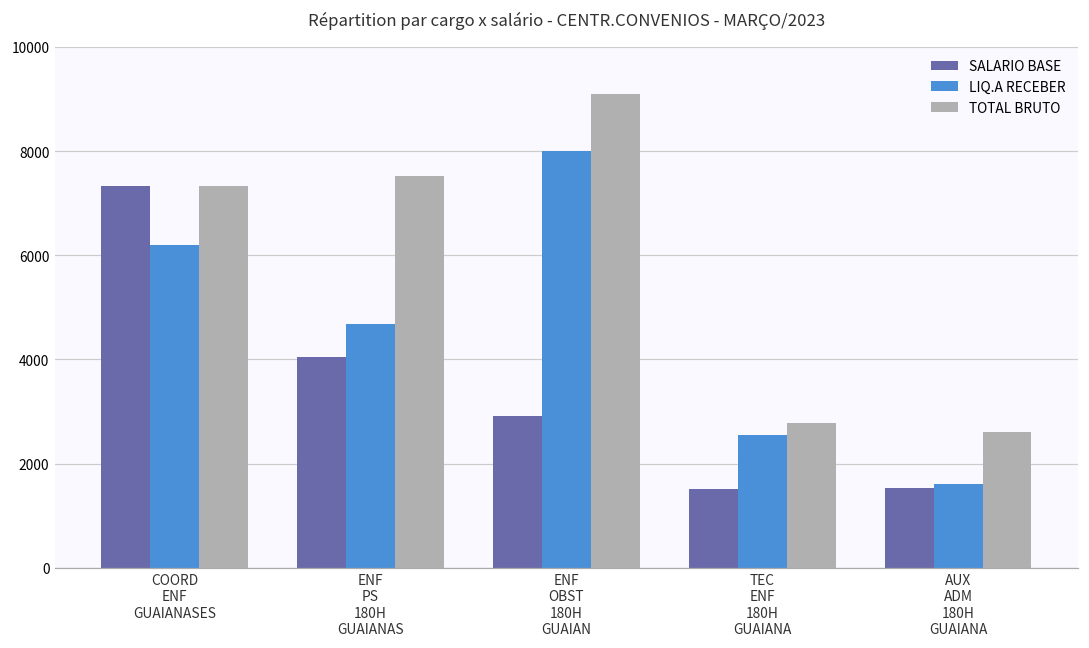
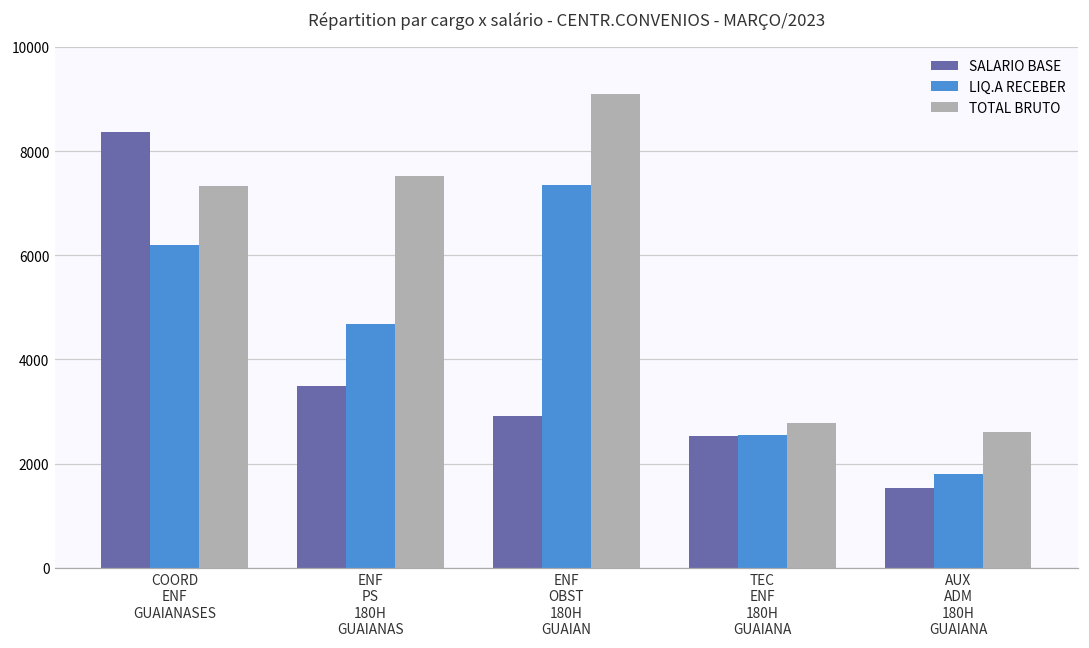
  {
    "SALARIO BASE": {
-     "COORD ENF GUAIANASES": 7300,
-     "ENF PS 180H GUAIANAS": 4000,
+     "COORD ENF GUAIANASES": 8400,
+     "ENF PS 180H GUAIANAS": 3500,
      "ENF OBST 180H GUAIAN": 2900,
-     "TEC ENF 180H GUAIANA": 1500,
+     "TEC ENF 180H GUAIANA": 2500,
      "AUX ADM 180H GUAIANA": 1500
    },
    "LIQ.A RECEBER": {
      "COORD ENF GUAIANASES": 6200,
      "ENF PS 180H GUAIANAS": 4700,
-     "ENF OBST 180H GUAIAN": 8000,
+     "ENF OBST 180H GUAIAN": 7400,
      "TEC ENF 180H GUAIANA": 2600,
-     "AUX ADM 180H GUAIANA": 1600
+     "AUX ADM 180H GUAIANA": 1800
    },
    "TOTAL BRUTO": {
      "COORD ENF GUAIANASES": 7300,
      "ENF PS 180H GUAIANAS": 7500,
      "ENF OBST 180H GUAIAN": 9100,
      "TEC ENF 180H GUAIANA": 2800,
      "AUX ADM 180H GUAIANA": 2600
    }
  }
